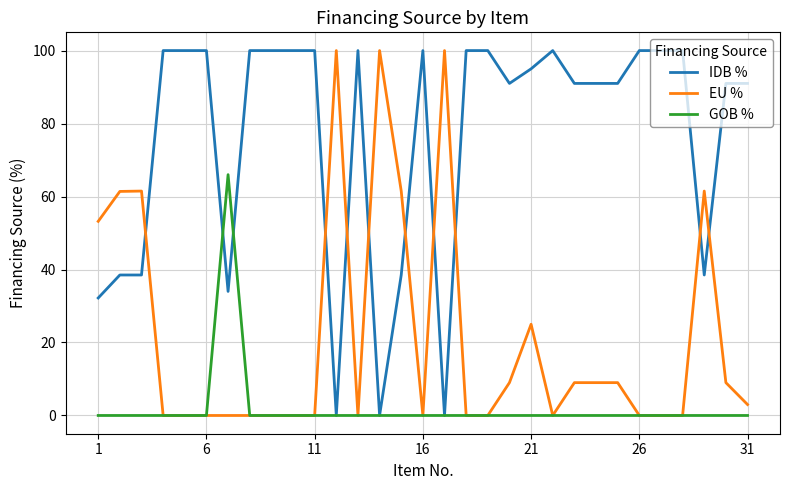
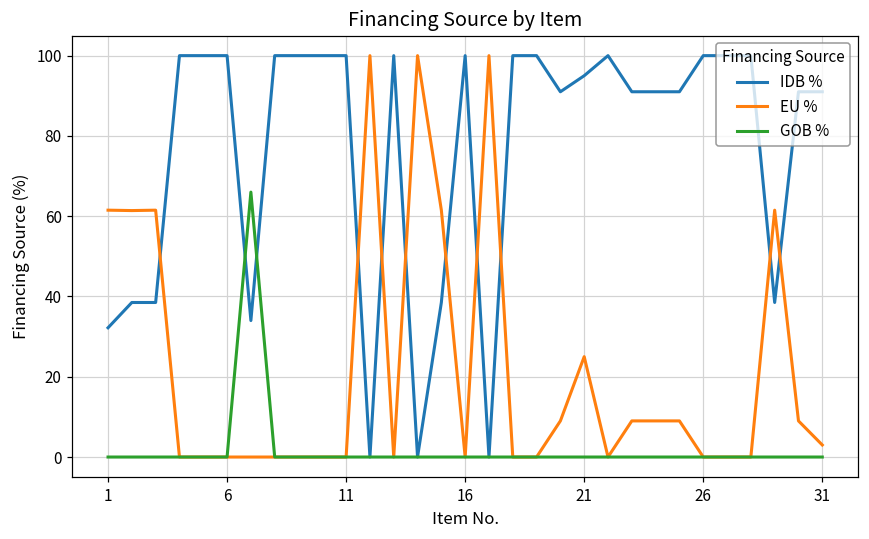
  {
    "IDB %": {
      "1": 32,
      "6": 100,
      "11": 100,
      "16": 100,
      "21": 95,
      "26": 100
    },
    "EU %": {
-     "1": 53,
+     "1": 62,
      "21": 25,
      "31": 3
    },
    "GOB %": {
      "1": 0,
      "21": 0,
      "31": 0
    }
  }
